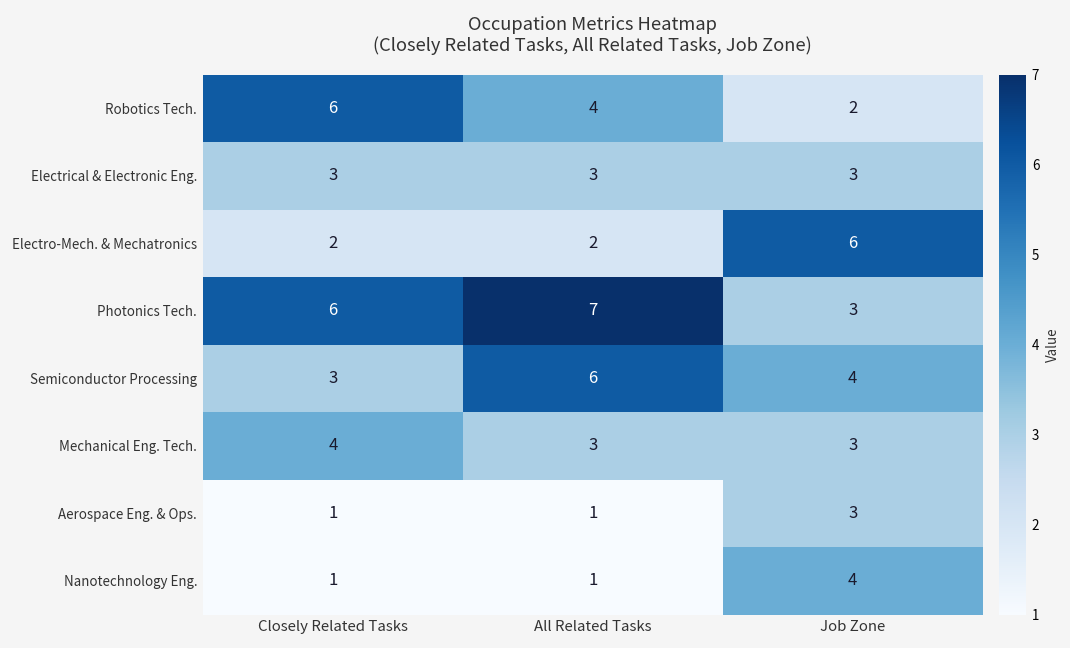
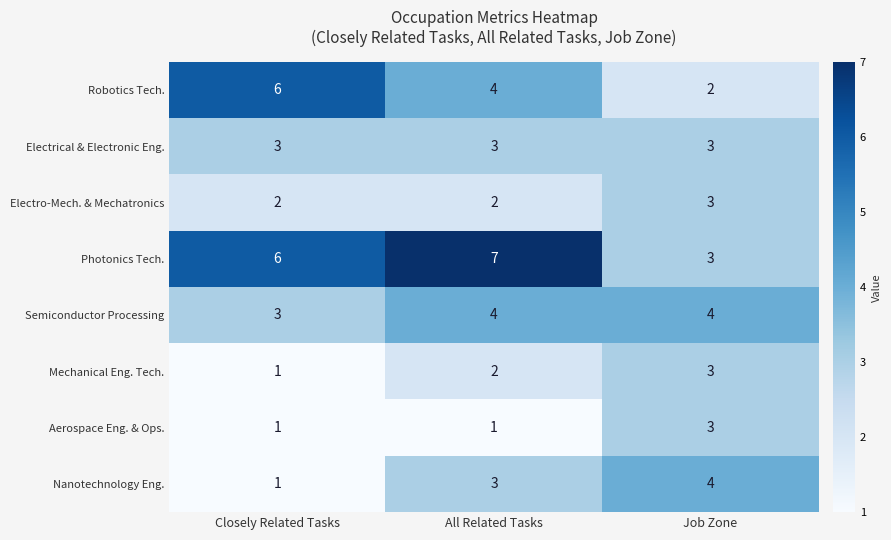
  {
    "Robotics Tech.": {
      "Closely Related Tasks": 6,
      "All Related Tasks": 4,
      "Job Zone": 2
    },
    "Electrical & Electronic Eng.": {
      "Closely Related Tasks": 3,
      "All Related Tasks": 3,
      "Job Zone": 3
    },
    "Electro-Mech. & Mechatronics": {
      "Closely Related Tasks": 2,
      "All Related Tasks": 2,
-     "Job Zone": 6
+     "Job Zone": 3
    },
    "Photonics Tech.": {
      "Closely Related Tasks": 6,
      "All Related Tasks": 7,
      "Job Zone": 3
    },
    "Semiconductor Processing": {
      "Closely Related Tasks": 3,
-     "All Related Tasks": 6,
+     "All Related Tasks": 4,
      "Job Zone": 4
    },
    "Mechanical Eng. Tech.": {
-     "Closely Related Tasks": 4,
-     "All Related Tasks": 3,
+     "Closely Related Tasks": 1,
+     "All Related Tasks": 2,
      "Job Zone": 3
    },
    "Aerospace Eng. & Ops.": {
      "Closely Related Tasks": 1,
      "All Related Tasks": 1,
      "Job Zone": 3
    },
    "Nanotechnology Eng.": {
      "Closely Related Tasks": 1,
-     "All Related Tasks": 1,
+     "All Related Tasks": 3,
      "Job Zone": 4
    }
  }
